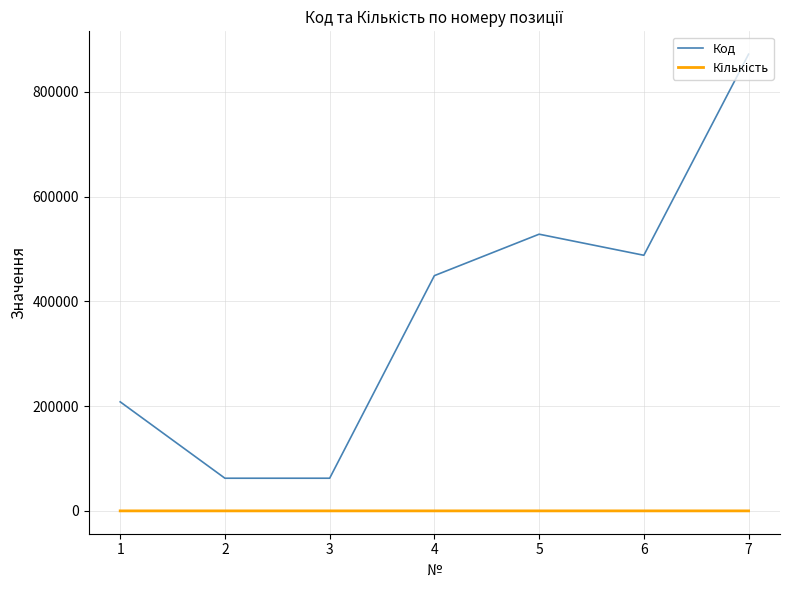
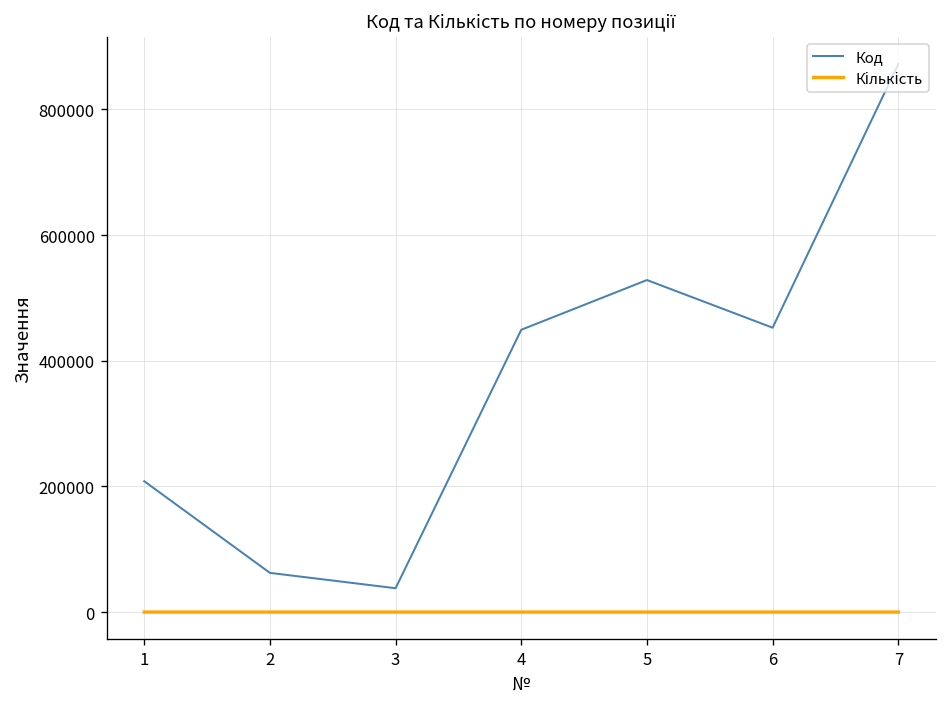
  {
    "Код": {
      "1": 210000,
      "2": 60000,
-     "3": 60000,
+     "3": 40000,
      "4": 450000,
      "5": 530000,
-     "6": 490000
+     "6": 450000
    },
    "Кількість": {
      "1": 0,
      "2": 0,
      "3": 0,
      "4": 0,
      "5": 0,
      "6": 0,
      "7": 0
    }
  }
